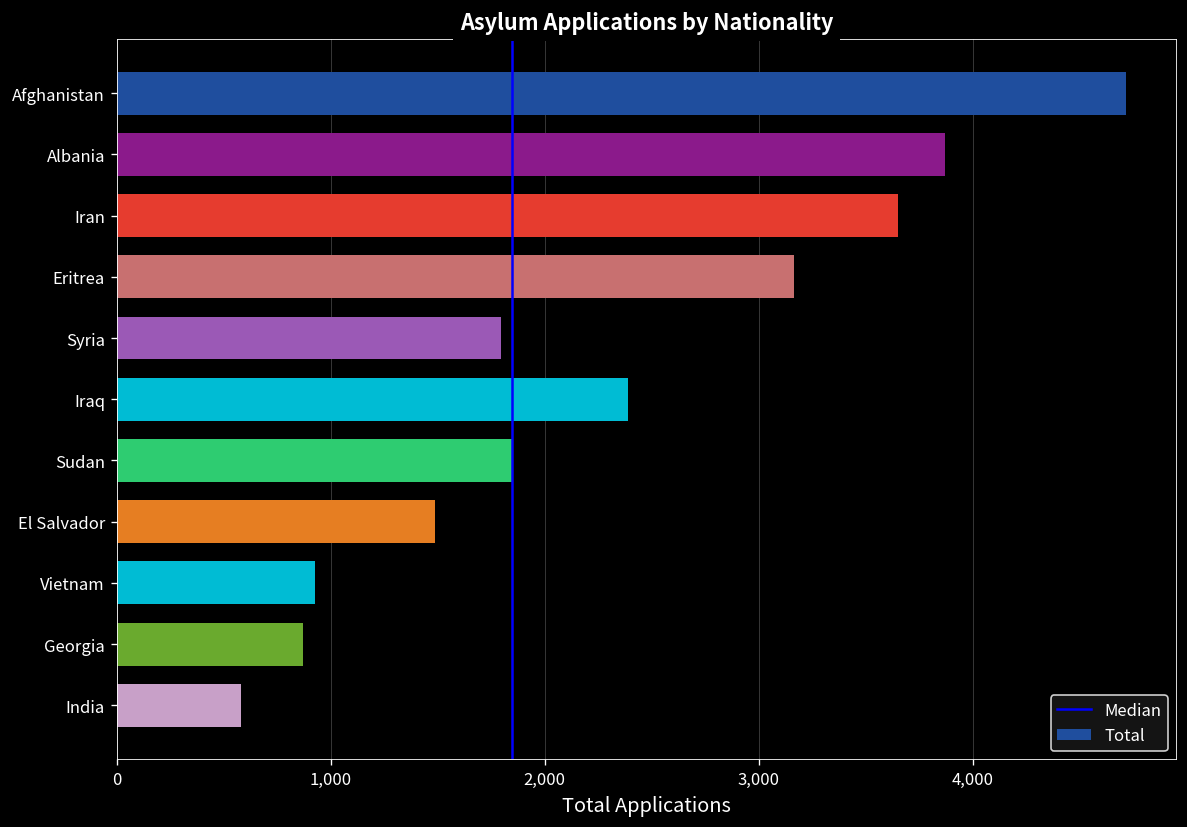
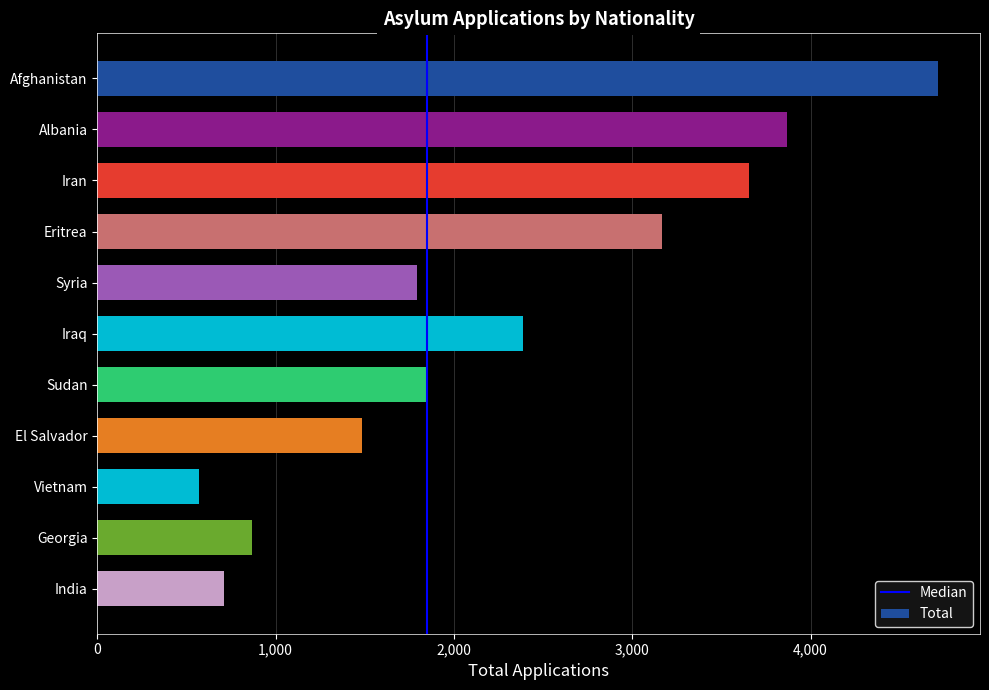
  {
    "Afghanistan": "4,710",
    "Albania": "3,870",
    "Iran": "3,650",
    "Eritrea": "3,160",
    "Syria": "1,800",
    "Iraq": "2,390",
    "Sudan": "1,850",
    "El Salvador": "1,490",
-   "Vietnam": "930",
+   "Vietnam": "570",
    "Georgia": "870",
-   "India": "580"
+   "India": "710"
  }
